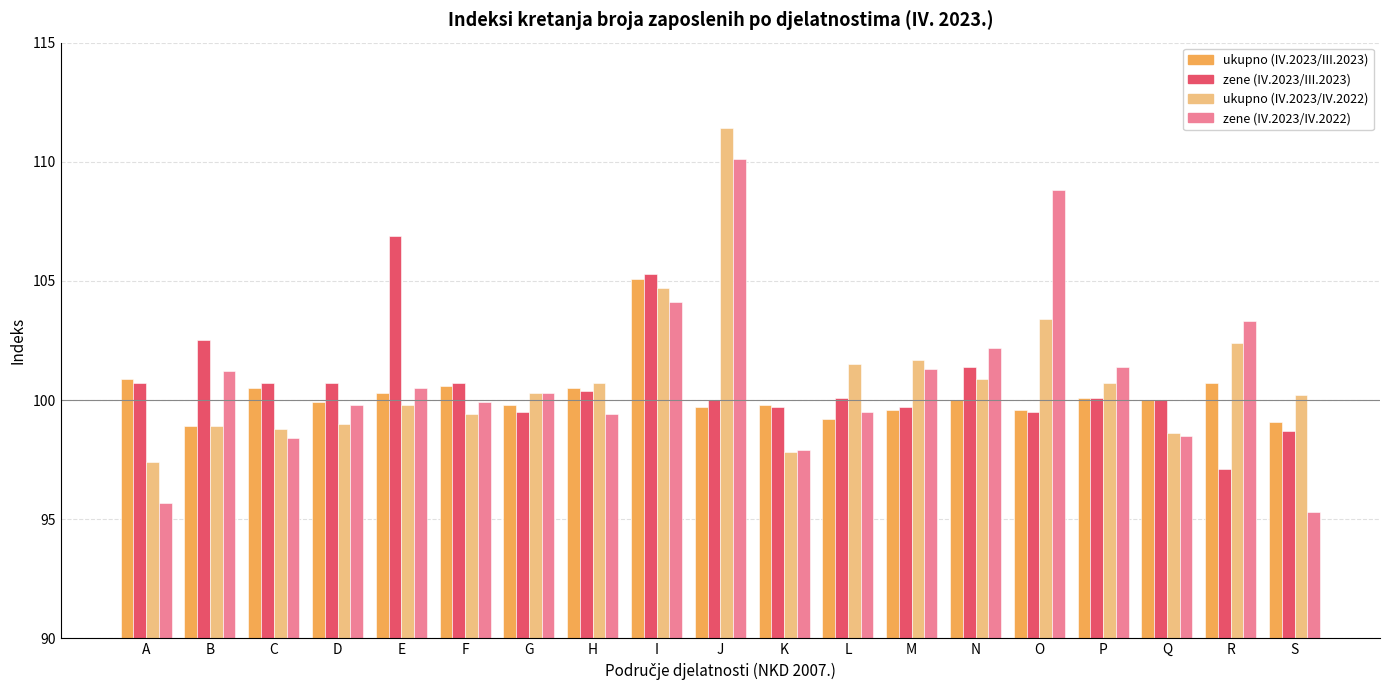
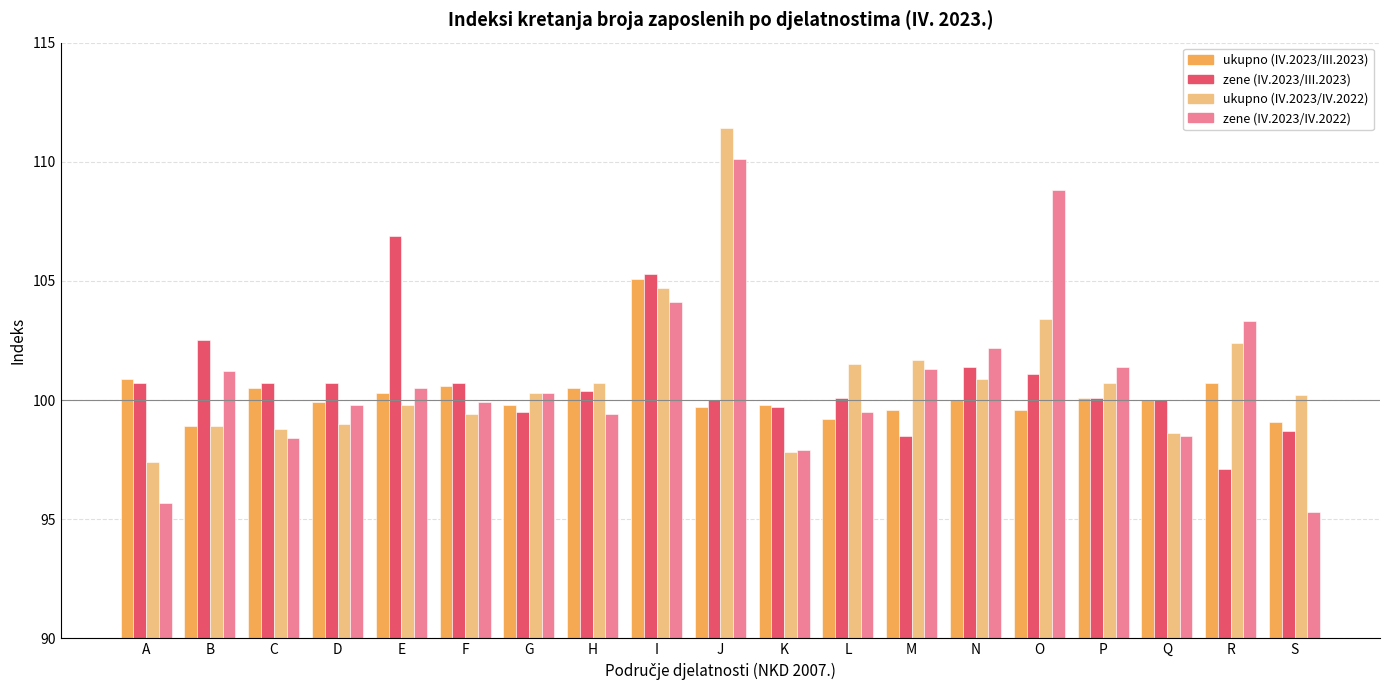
  {
    "zene (IV.2023/III.2023)": {
      "A": 100.7,
      "B": 102.5,
      "C": 100.7,
      "D": 100.7,
      "E": 106.9,
      "F": 100.7,
      "G": 99.5,
      "H": 100.4,
      "I": 105.3,
      "J": 100.0,
      "K": 99.7,
      "L": 100.1,
-     "M": 99.7,
+     "M": 98.5,
      "N": 101.4,
-     "O": 99.5,
+     "O": 101.1,
      "P": 100.1,
      "Q": 100.0,
      "R": 97.1,
      "S": 98.7
    },
    "zene (IV.2023/IV.2022)": {
      "A": 95.7,
      "B": 101.2,
      "C": 98.4,
      "D": 99.8,
      "E": 100.5,
      "F": 99.9,
      "G": 100.3,
      "H": 99.4,
      "I": 104.1,
      "J": 110.1,
      "K": 97.9,
      "L": 99.5,
      "M": 101.3,
      "N": 102.2,
      "O": 108.8,
      "P": 101.4,
      "Q": 98.5,
      "R": 103.3,
      "S": 95.3
    }
  }
